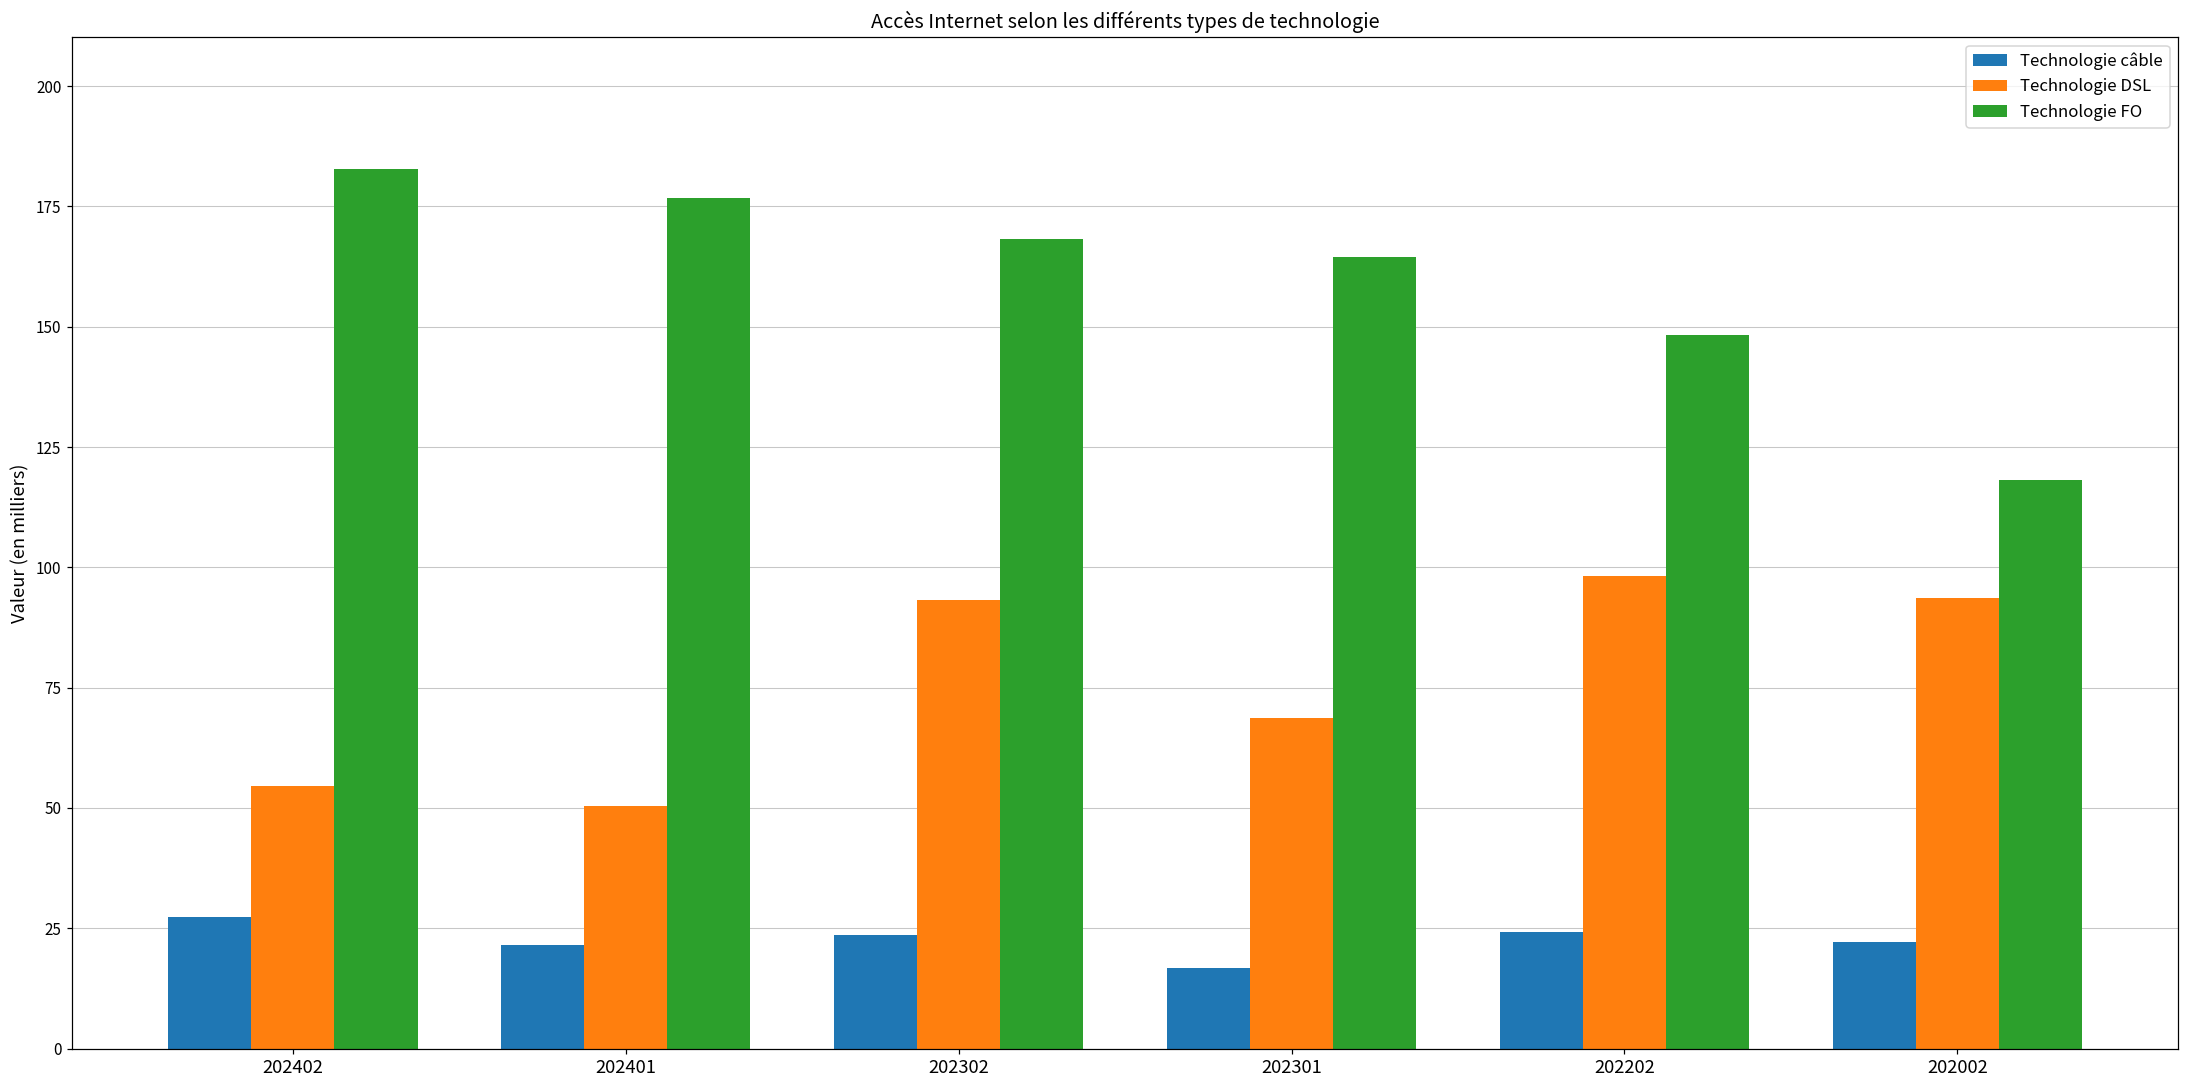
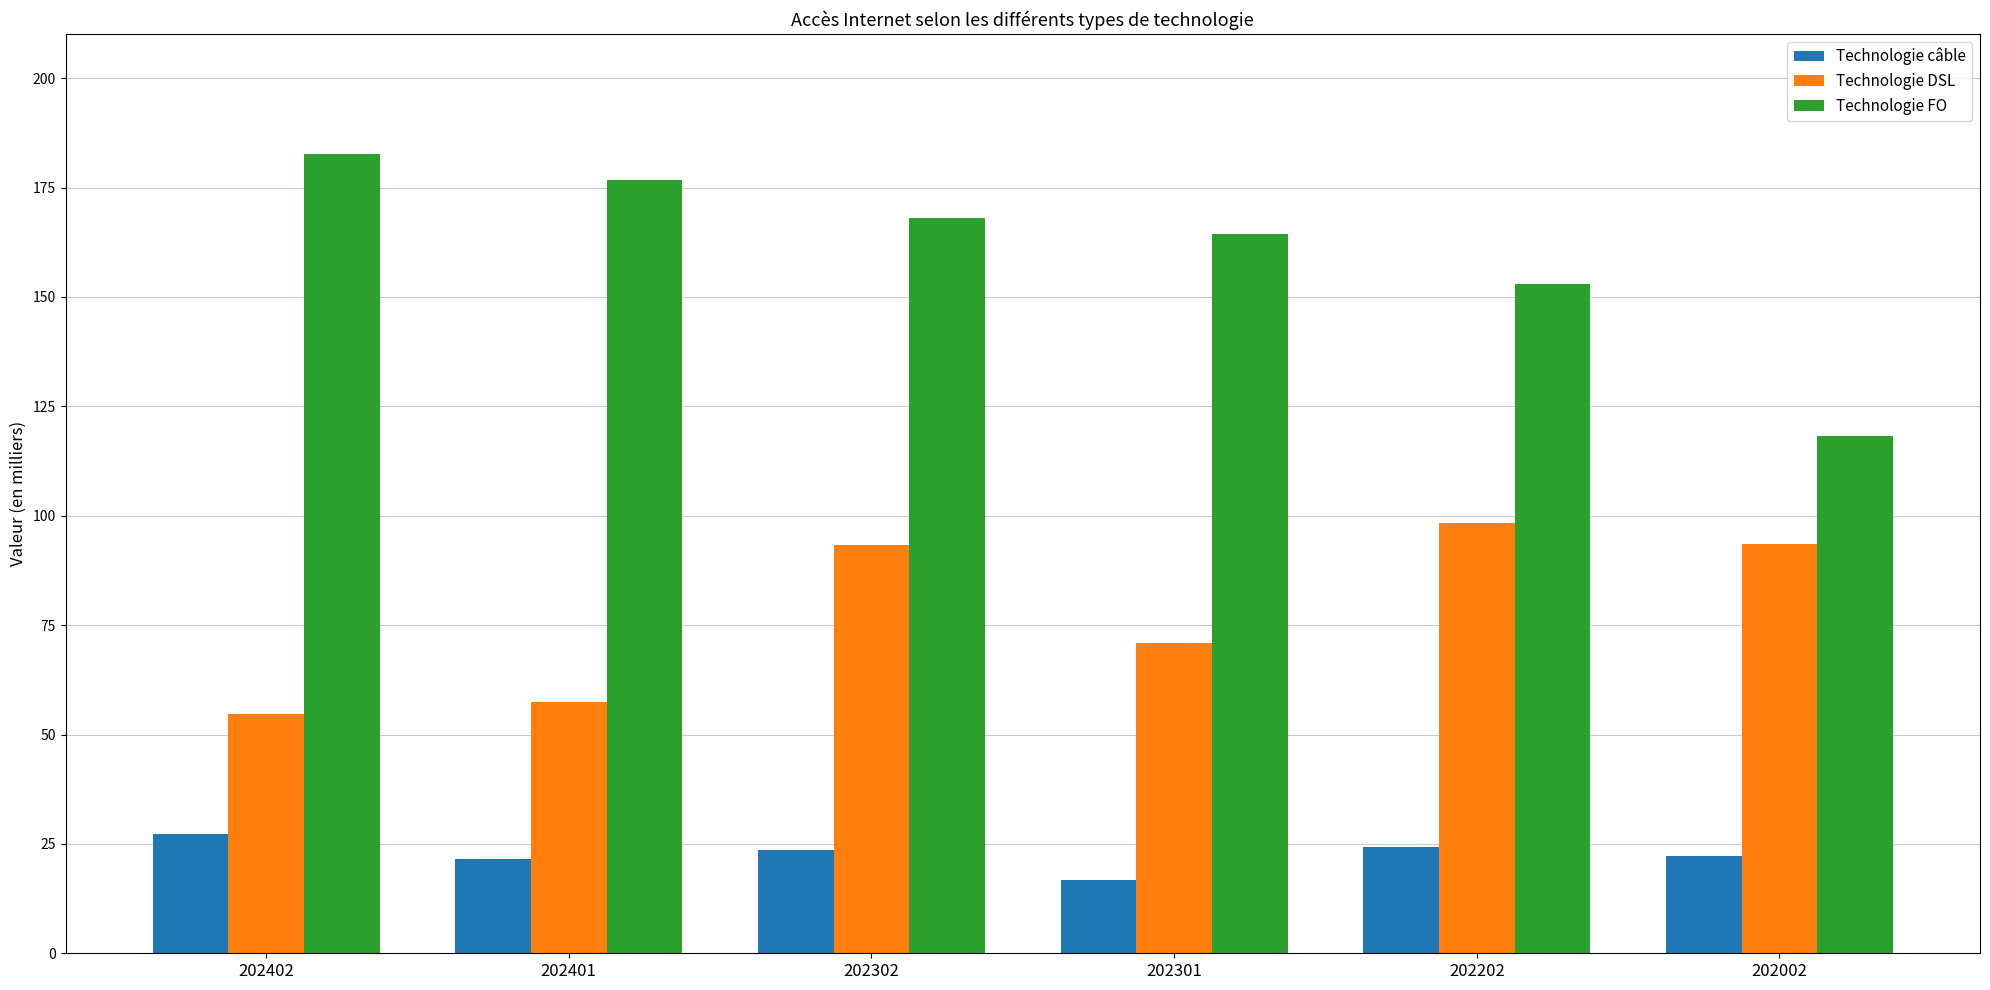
  {
    "Technologie câble": {
      "202402": 27,
      "202401": 22,
      "202302": 24,
      "202301": 17,
      "202202": 24,
      "202002": 22
    },
    "Technologie DSL": {
      "202402": 55,
-     "202401": 50,
+     "202401": 57,
      "202302": 93,
-     "202301": 69,
+     "202301": 71,
      "202202": 98,
      "202002": 94
    },
    "Technologie FO": {
      "202402": 183,
      "202401": 177,
      "202302": 168,
      "202301": 164,
-     "202202": 148,
+     "202202": 153,
      "202002": 118
    }
  }
